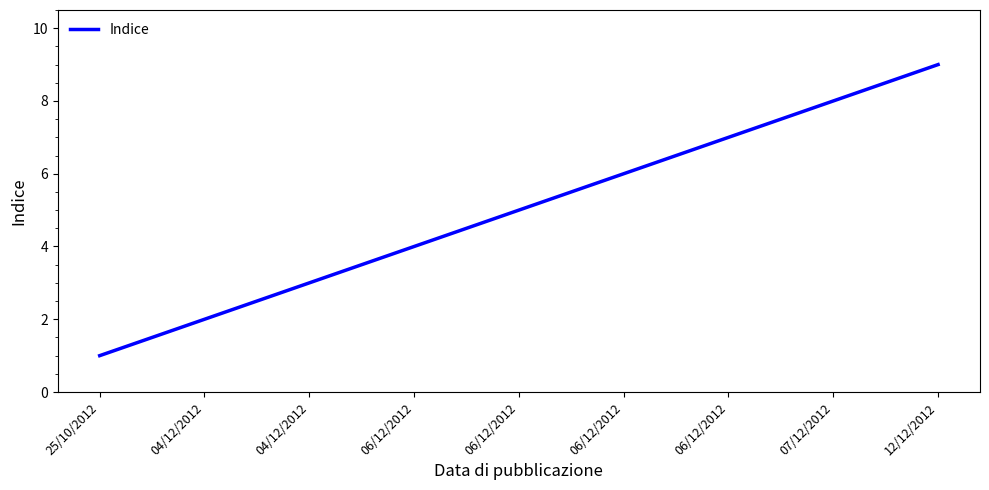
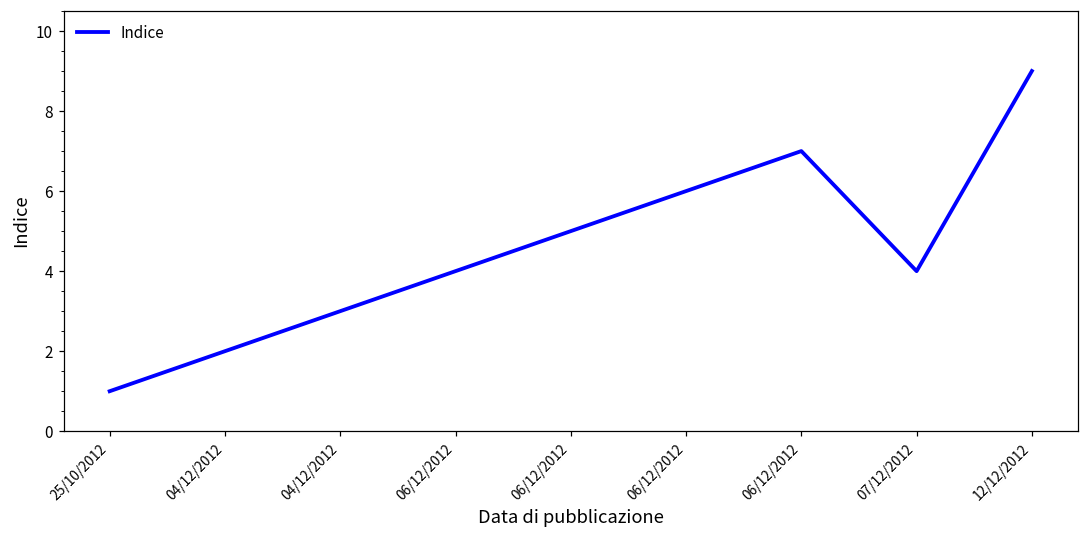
  {
    "25/10/2012": 1,
-   "07/12/2012": 8,
+   "07/12/2012": 4,
    "12/12/2012": 9
  }
